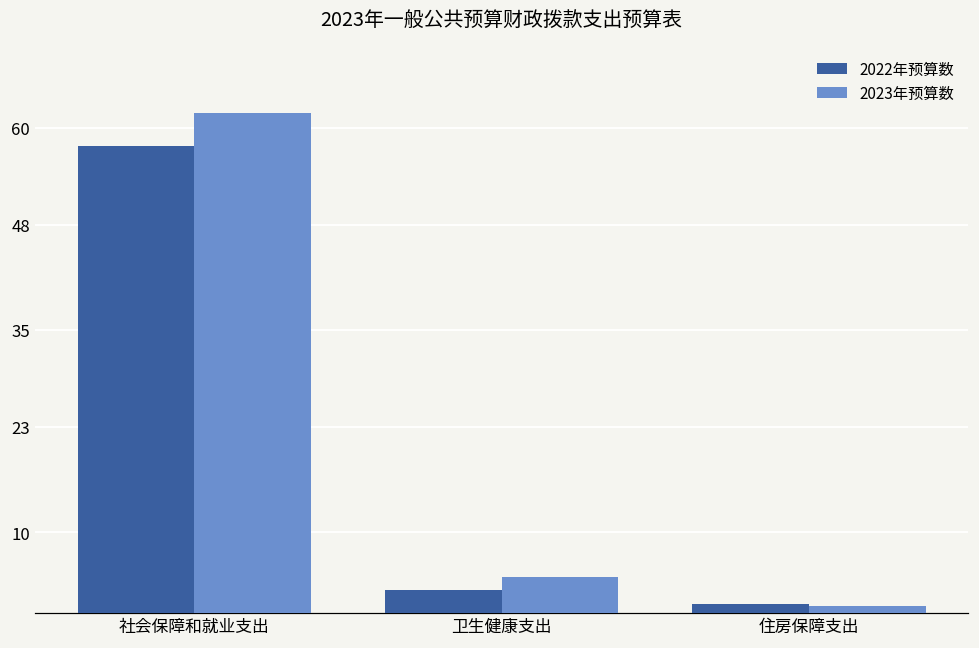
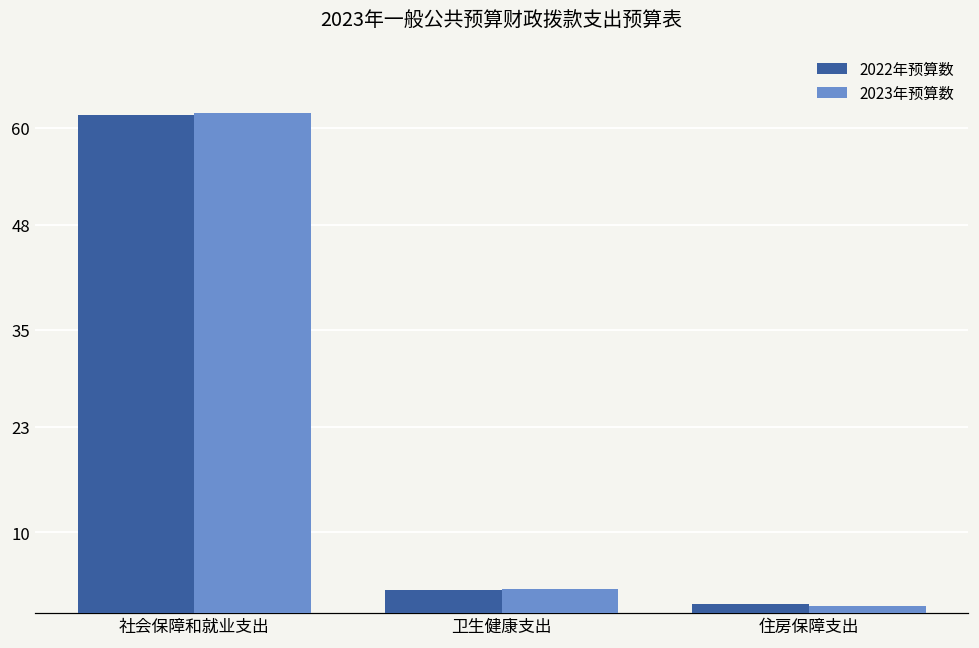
  {
    "2022年预算数": {
-     "社会保障和就业支出": 58,
+     "社会保障和就业支出": 62,
      "卫生健康支出": 3,
      "住房保障支出": 1
    },
    "2023年预算数": {
      "社会保障和就业支出": 62,
-     "卫生健康支出": 5,
+     "卫生健康支出": 3,
      "住房保障支出": 1
    }
  }
